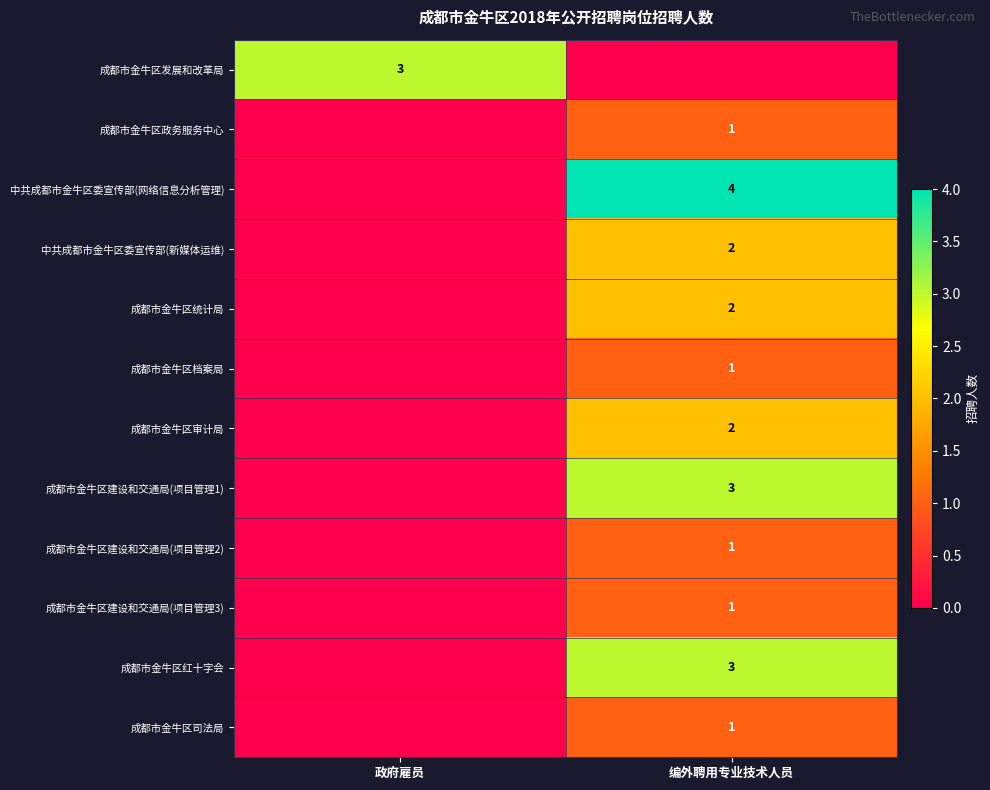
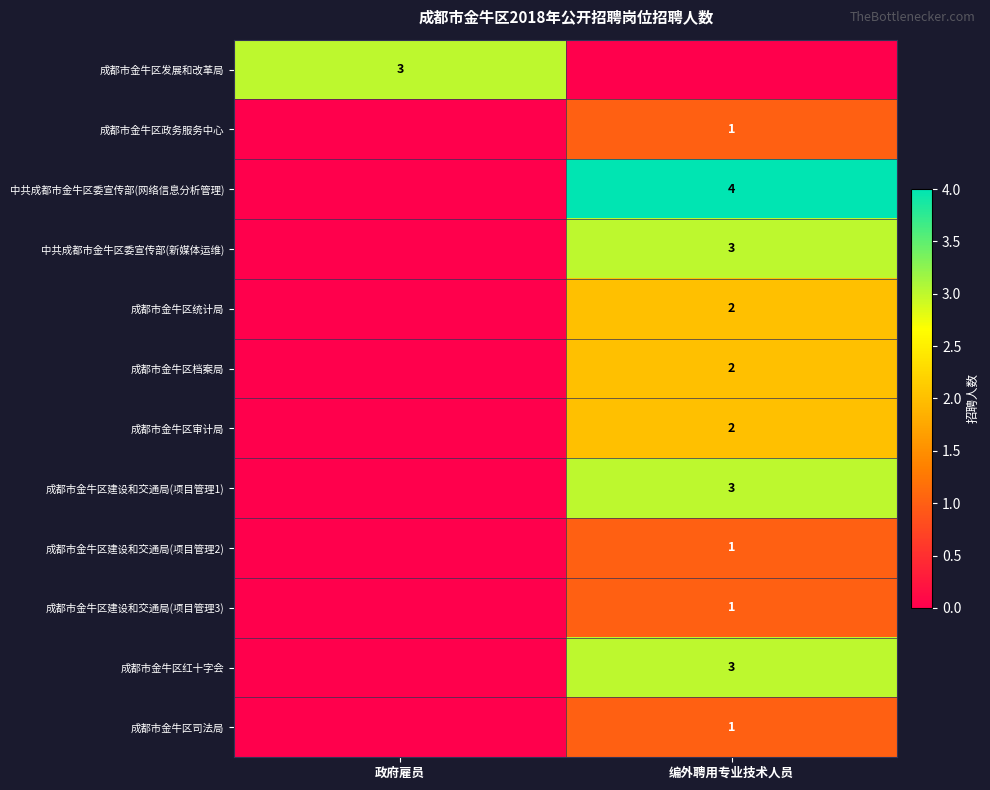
  {
    "成都市金牛区发展和改革局": {
      "政府雇员": 3
    },
    "成都市金牛区政务服务中心": {
      "编外聘用专业技术人员": 1
    },
    "中共成都市金牛区委宣传部(网络信息分析管理)": {
      "编外聘用专业技术人员": 4
    },
    "中共成都市金牛区委宣传部(新媒体运维)": {
-     "编外聘用专业技术人员": 2
+     "编外聘用专业技术人员": 3
    },
    "成都市金牛区统计局": {
      "编外聘用专业技术人员": 2
    },
    "成都市金牛区档案局": {
-     "编外聘用专业技术人员": 1
+     "编外聘用专业技术人员": 2
    },
    "成都市金牛区审计局": {
      "编外聘用专业技术人员": 2
    },
    "成都市金牛区建设和交通局(项目管理1)": {
      "编外聘用专业技术人员": 3
    },
    "成都市金牛区建设和交通局(项目管理2)": {
      "编外聘用专业技术人员": 1
    },
    "成都市金牛区建设和交通局(项目管理3)": {
      "编外聘用专业技术人员": 1
    },
    "成都市金牛区红十字会": {
      "编外聘用专业技术人员": 3
    },
    "成都市金牛区司法局": {
      "编外聘用专业技术人员": 1
    }
  }
